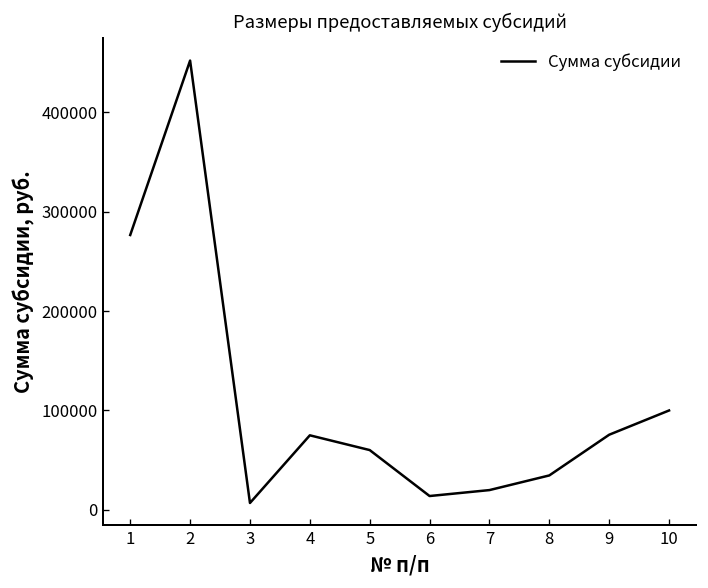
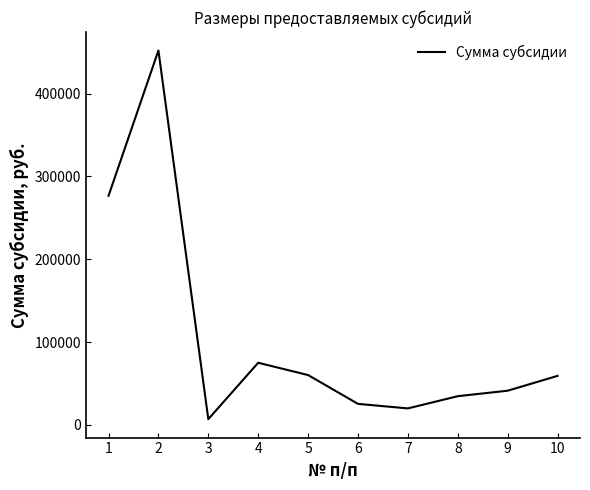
  {
    "1": 280000,
    "2": 450000,
    "3": 10000,
    "4": 80000,
    "5": 60000,
-   "6": 10000,
+   "6": 30000,
    "7": 20000,
    "8": 30000,
-   "9": 80000,
-   "10": 100000
+   "9": 40000,
+   "10": 60000
  }
